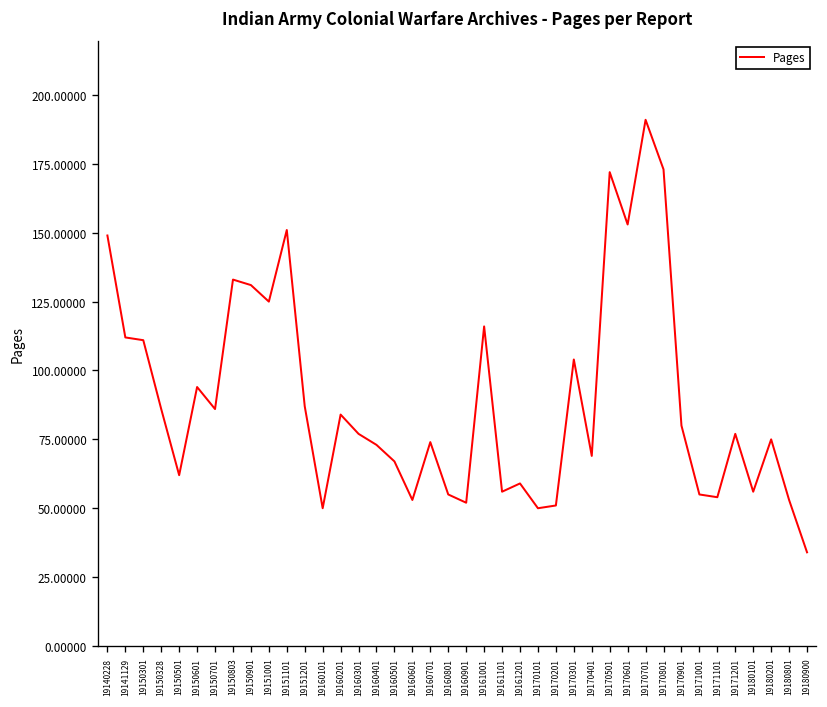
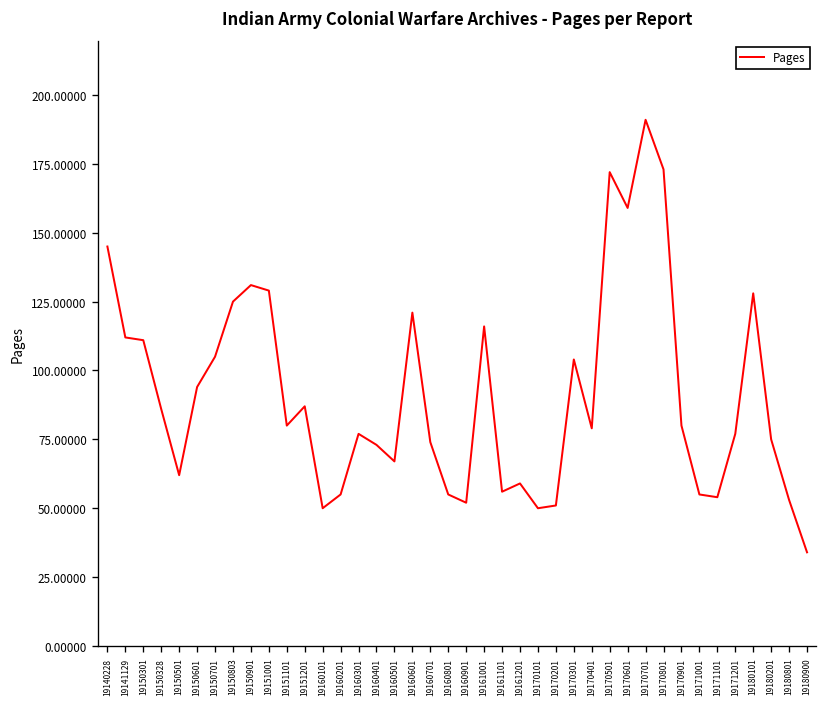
  {
-   "19140228": 149,
+   "19140228": 145,
    "19141129": 112,
    "19150301": 111,
    "19150328": 86,
    "19150501": 62,
    "19150601": 94,
-   "19150701": 86,
-   "19150803": 133,
+   "19150701": 105,
+   "19150803": 125,
    "19150901": 131,
-   "19151001": 125,
-   "19151101": 151,
+   "19151001": 129,
+   "19151101": 80,
    "19151201": 87,
    "19160101": 50,
-   "19160201": 84,
+   "19160201": 55,
    "19160301": 77,
    "19160401": 73,
    "19160501": 67,
-   "19160601": 53,
+   "19160601": 121,
    "19160701": 74,
    "19160801": 55,
    "19160901": 52,
    "19161001": 116,
    "19161101": 56,
    "19161201": 59,
    "19170101": 50,
    "19170201": 51,
    "19170301": 104,
-   "19170401": 69,
+   "19170401": 79,
    "19170501": 172,
-   "19170601": 153,
+   "19170601": 159,
    "19170701": 191,
    "19170801": 173,
    "19170901": 80,
    "19171001": 55,
    "19171101": 54,
    "19171201": 77,
-   "19180101": 56,
+   "19180101": 128,
    "19180201": 75,
    "19180801": 53,
    "19180900": 34
  }
